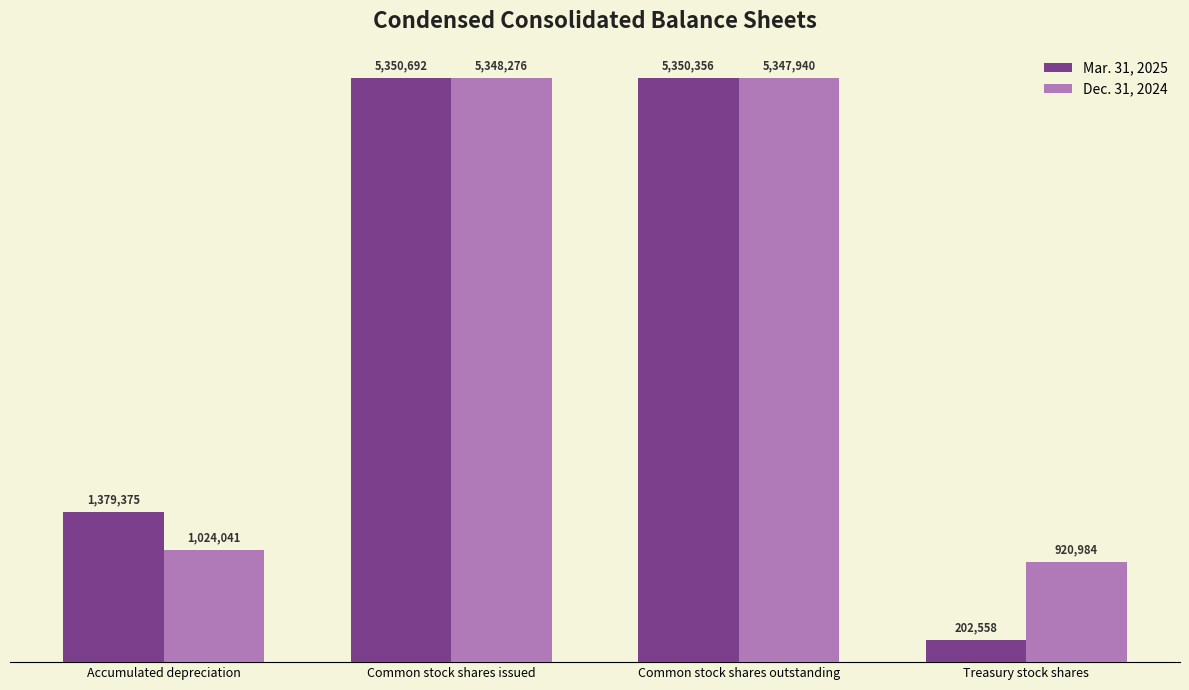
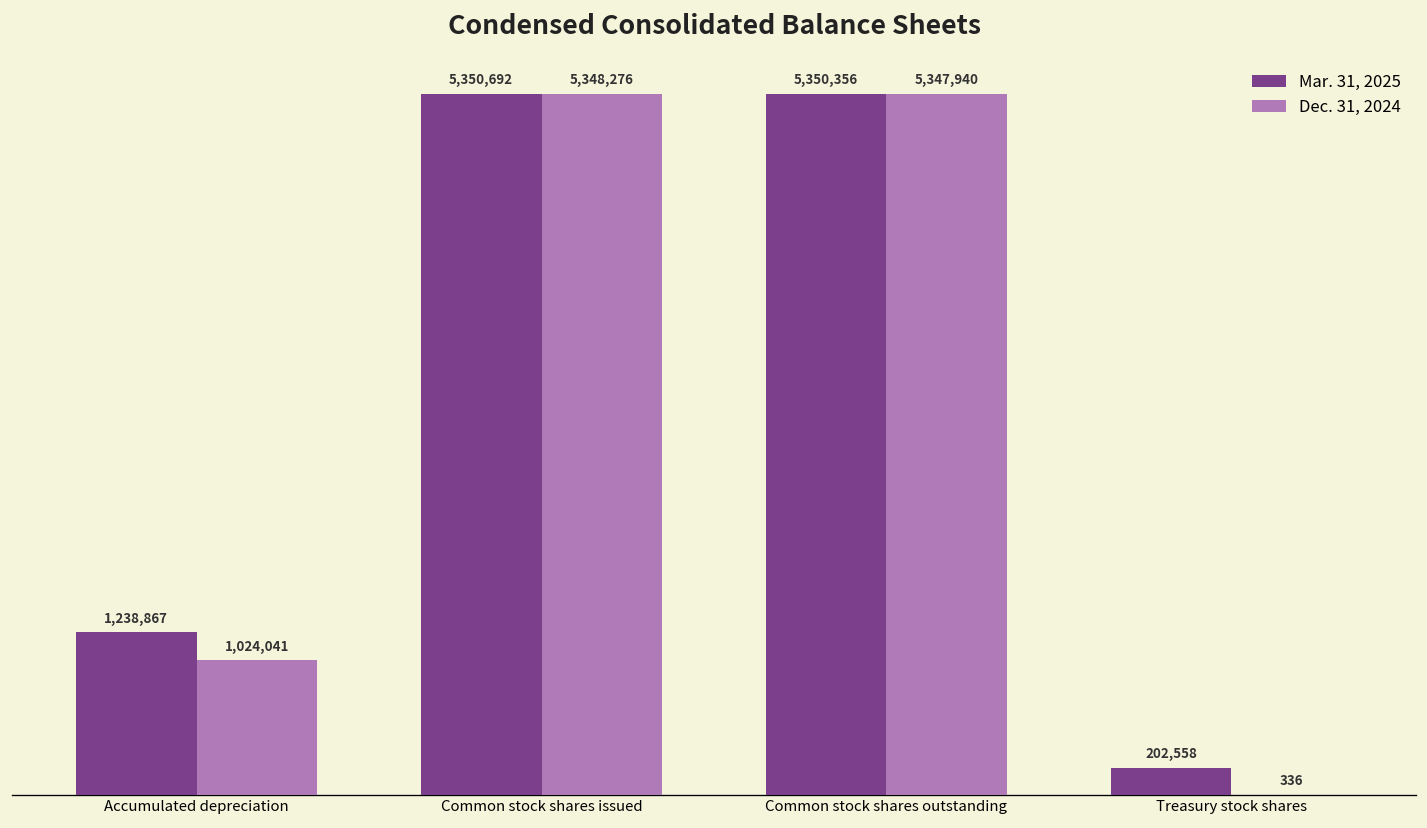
  {
    "Mar. 31, 2025": {
-     "Accumulated depreciation": "1,379,375",
+     "Accumulated depreciation": "1,238,867",
      "Common stock shares issued": "5,350,692",
      "Common stock shares outstanding": "5,350,356",
      "Treasury stock shares": "202,558"
    },
    "Dec. 31, 2024": {
      "Accumulated depreciation": "1,024,041",
      "Common stock shares issued": "5,348,276",
      "Common stock shares outstanding": "5,347,940",
-     "Treasury stock shares": "920,984"
+     "Treasury stock shares": "336"
    }
  }
